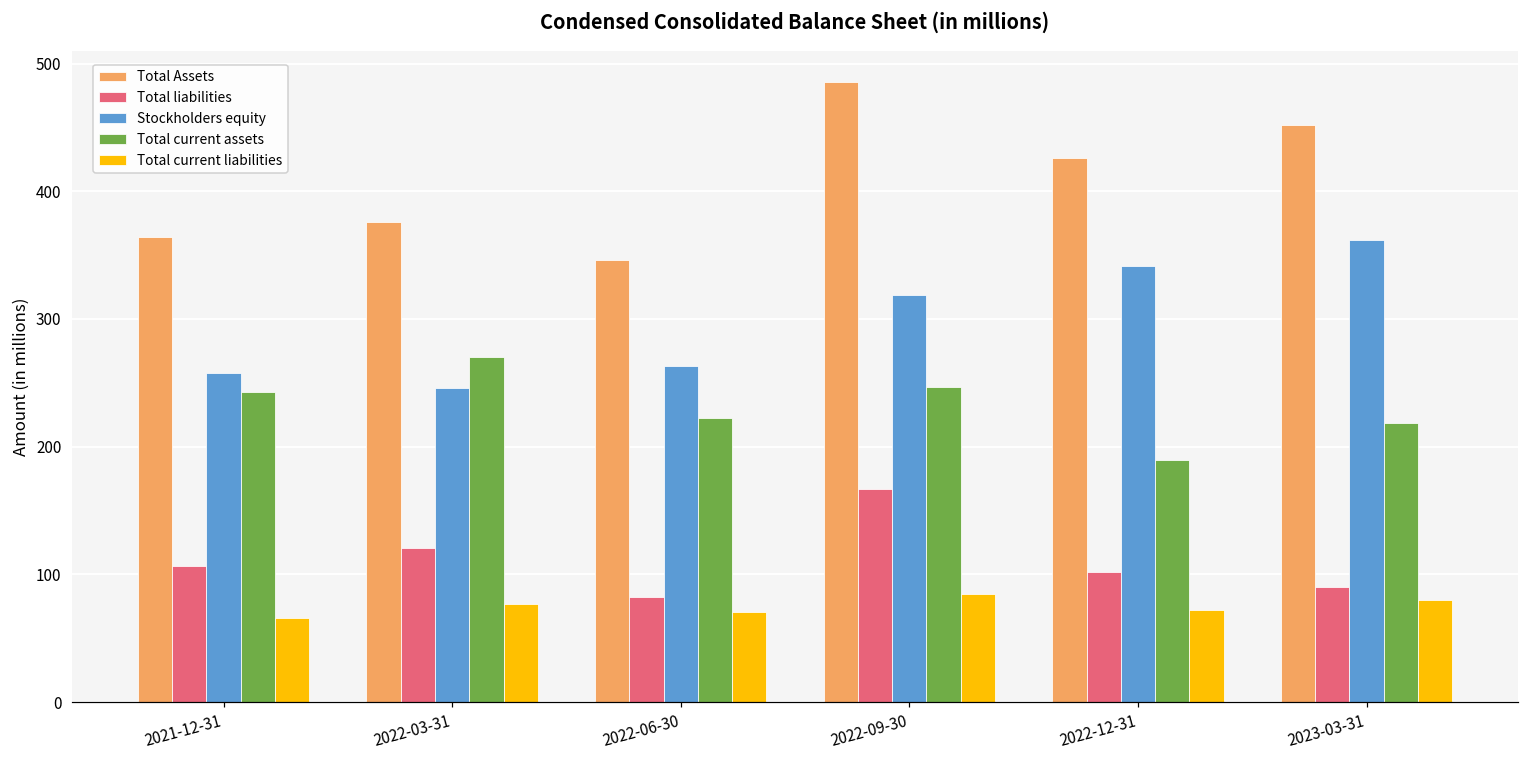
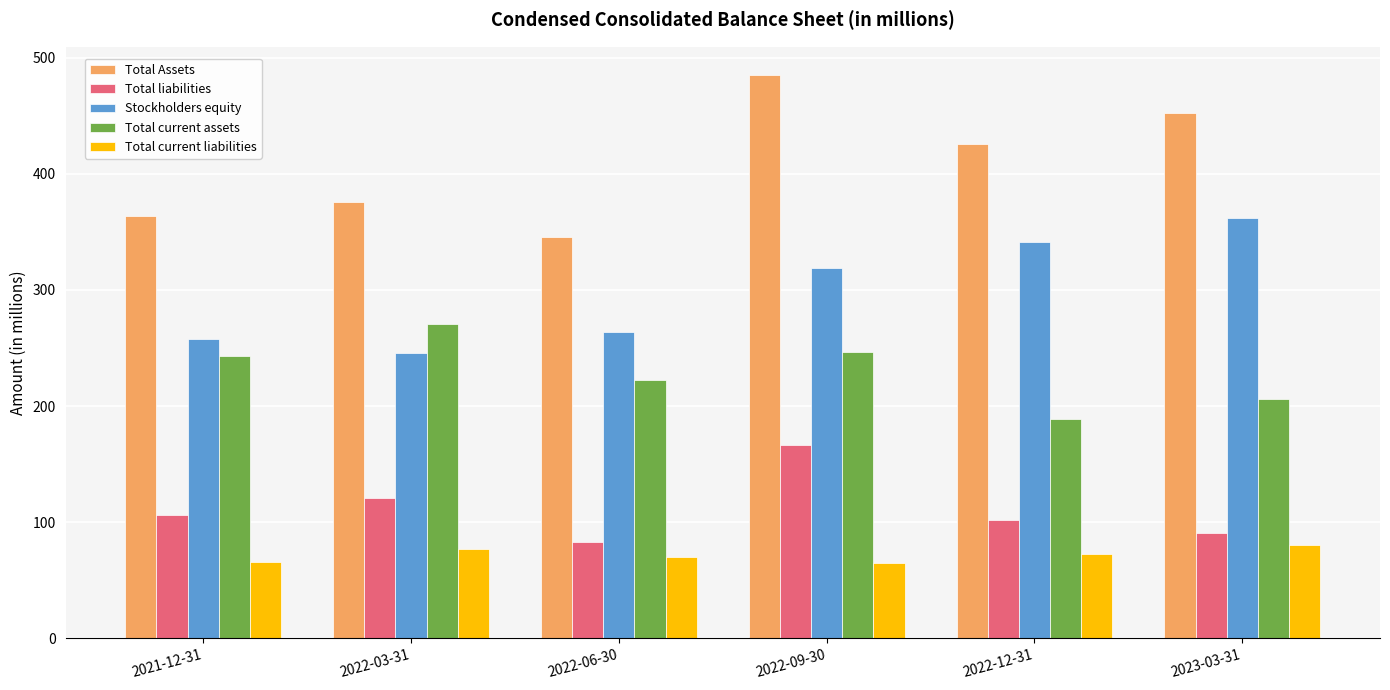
  {
    "Total Assets": {
      "2021-12-31": 364,
      "2022-03-31": 376,
      "2022-06-30": 346,
      "2022-09-30": 485,
      "2022-12-31": 426,
      "2023-03-31": 452
    },
    "Total liabilities": {
      "2021-12-31": 107,
      "2022-03-31": 121,
      "2022-06-30": 83,
      "2022-09-30": 167,
      "2022-12-31": 102,
      "2023-03-31": 90
    },
    "Stockholders equity": {
      "2021-12-31": 258,
      "2022-03-31": 246,
      "2022-06-30": 264,
      "2022-09-30": 319,
      "2022-12-31": 342,
      "2023-03-31": 362
    },
    "Total current assets": {
      "2021-12-31": 243,
      "2022-03-31": 271,
      "2022-06-30": 223,
      "2022-09-30": 247,
      "2022-12-31": 189,
-     "2023-03-31": 219
+     "2023-03-31": 206
    },
    "Total current liabilities": {
      "2021-12-31": 66,
      "2022-03-31": 77,
      "2022-06-30": 70,
-     "2022-09-30": 85,
+     "2022-09-30": 65,
      "2022-12-31": 72,
      "2023-03-31": 80
    }
  }
